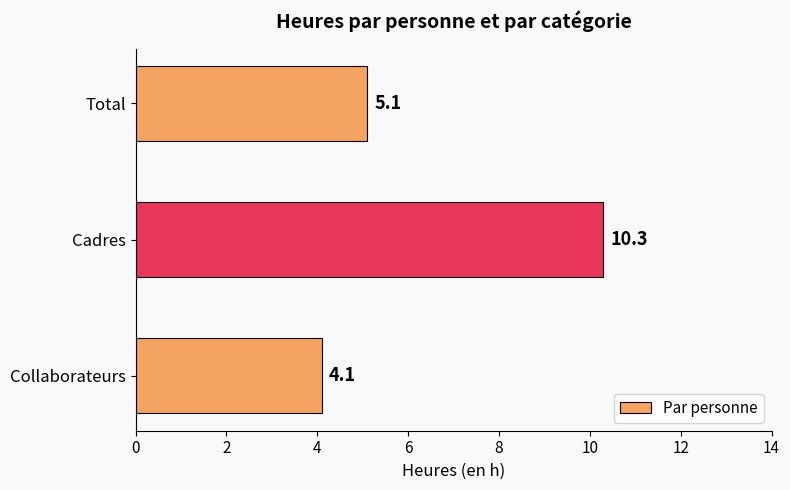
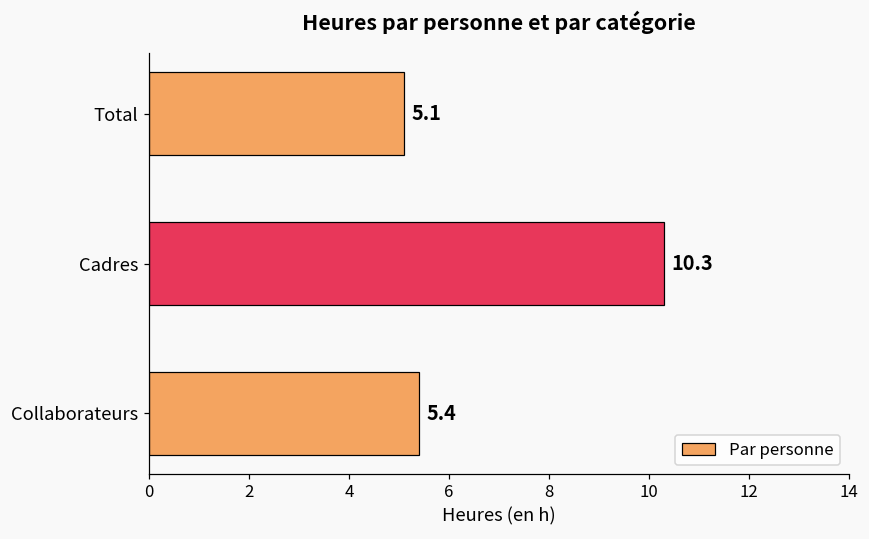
  {
    "Total": 5.1,
    "Cadres": 10.3,
-   "Collaborateurs": 4.1
+   "Collaborateurs": 5.4
  }
